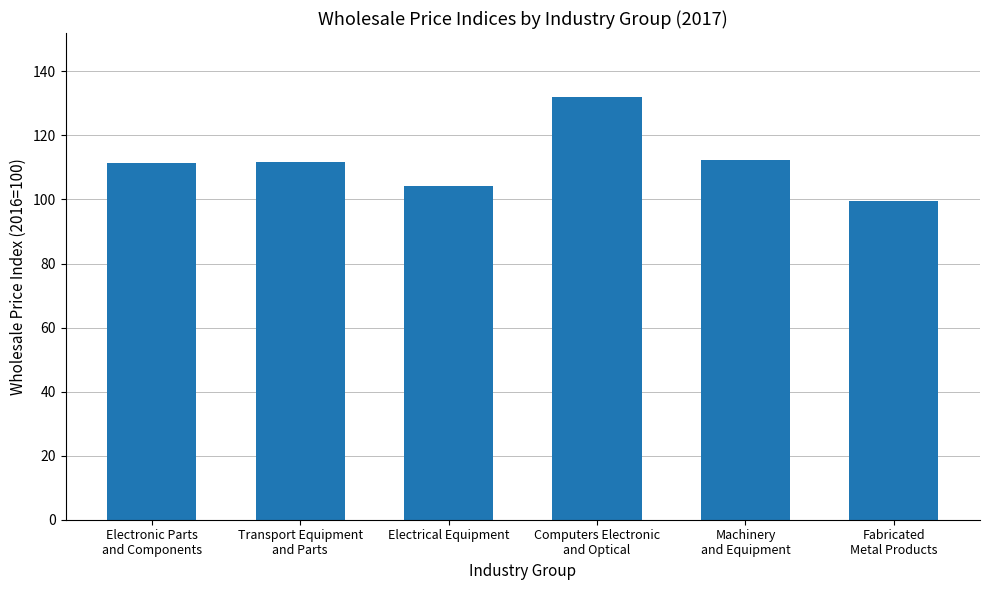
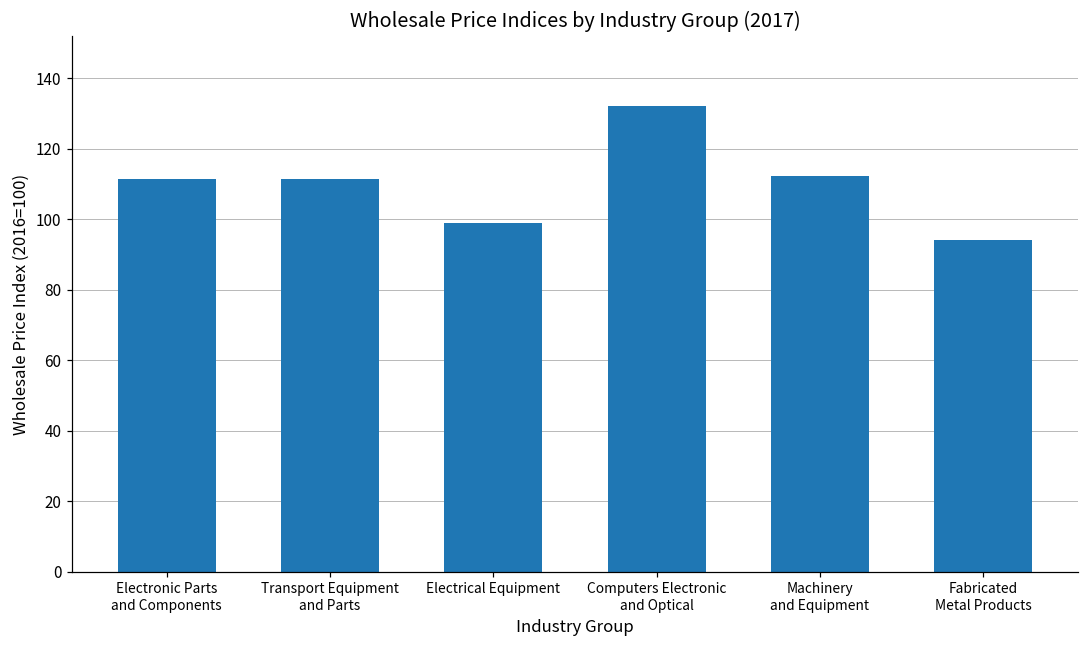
  {
    "Electronic Parts and Components": 111,
    "Transport Equipment and Parts": 112,
-   "Electrical Equipment": 104,
+   "Electrical Equipment": 99,
    "Computers Electronic and Optical": 132,
    "Machinery and Equipment": 112,
-   "Fabricated Metal Products": 99
+   "Fabricated Metal Products": 94
  }
